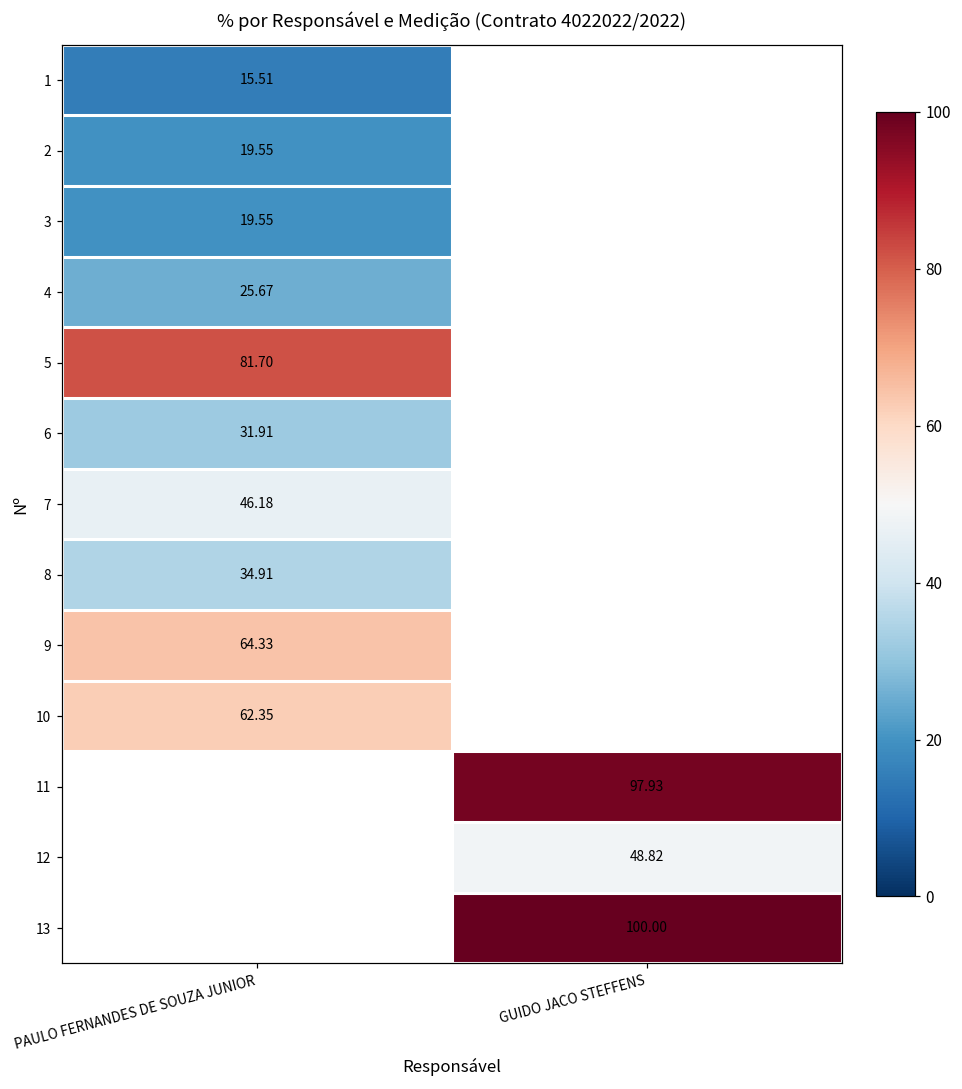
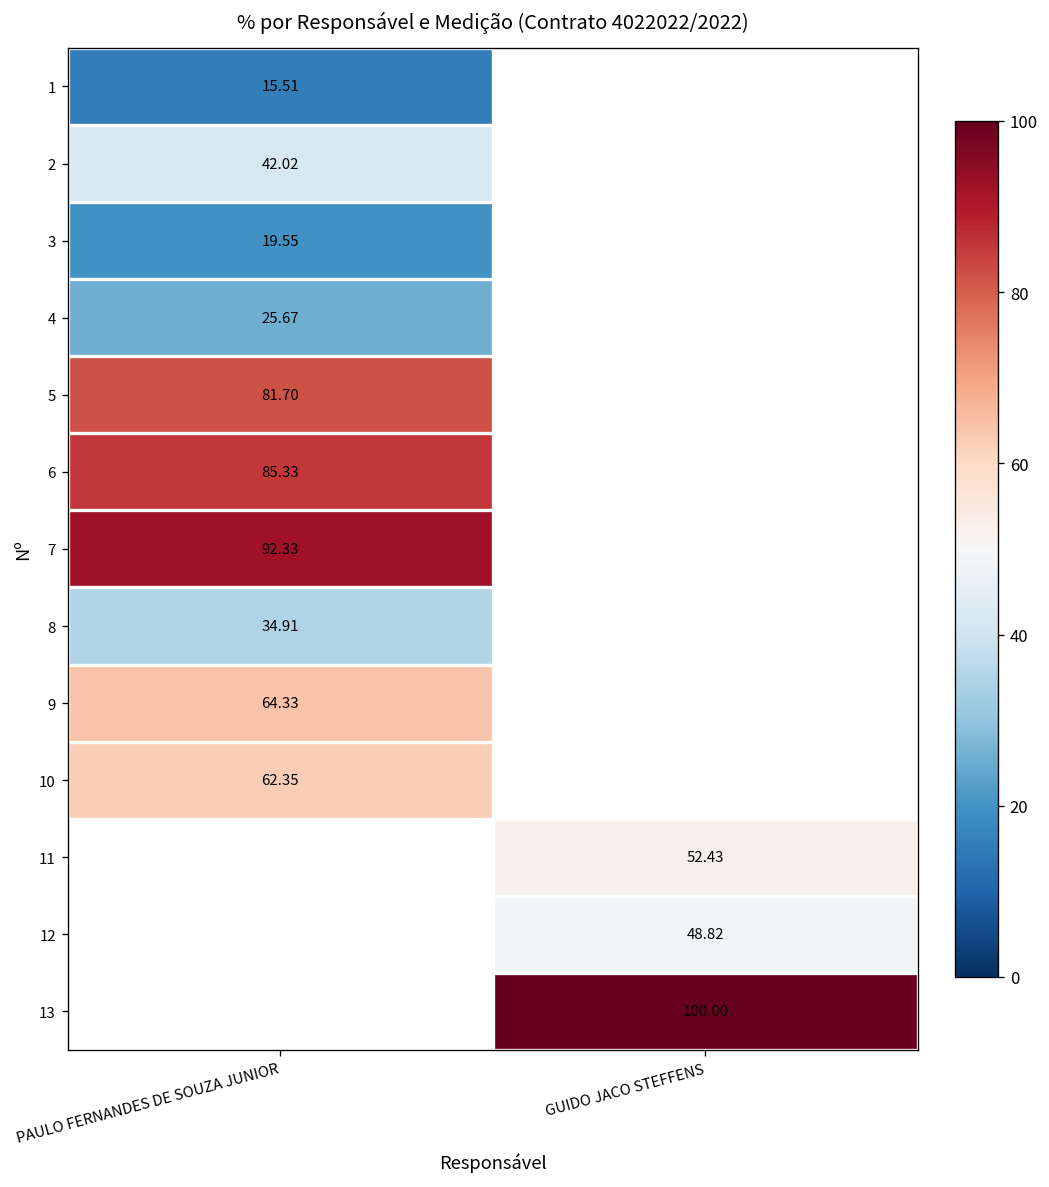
  {
    "1": {
      "PAULO FERNANDES DE SOUZA JUNIOR": 15.51
    },
    "2": {
-     "PAULO FERNANDES DE SOUZA JUNIOR": 19.55
+     "PAULO FERNANDES DE SOUZA JUNIOR": 42.02
    },
    "3": {
      "PAULO FERNANDES DE SOUZA JUNIOR": 19.55
    },
    "4": {
      "PAULO FERNANDES DE SOUZA JUNIOR": 25.67
    },
    "5": {
      "PAULO FERNANDES DE SOUZA JUNIOR": 81.70
    },
    "6": {
-     "PAULO FERNANDES DE SOUZA JUNIOR": 31.91
+     "PAULO FERNANDES DE SOUZA JUNIOR": 85.33
    },
    "7": {
-     "PAULO FERNANDES DE SOUZA JUNIOR": 46.18
+     "PAULO FERNANDES DE SOUZA JUNIOR": 92.33
    },
    "8": {
      "PAULO FERNANDES DE SOUZA JUNIOR": 34.91
    },
    "9": {
      "PAULO FERNANDES DE SOUZA JUNIOR": 64.33
    },
    "10": {
      "PAULO FERNANDES DE SOUZA JUNIOR": 62.35
    },
    "11": {
-     "GUIDO JACO STEFFENS": 97.93
+     "GUIDO JACO STEFFENS": 52.43
    },
    "12": {
      "GUIDO JACO STEFFENS": 48.82
    },
    "13": {
      "GUIDO JACO STEFFENS": 100.00
    }
  }
